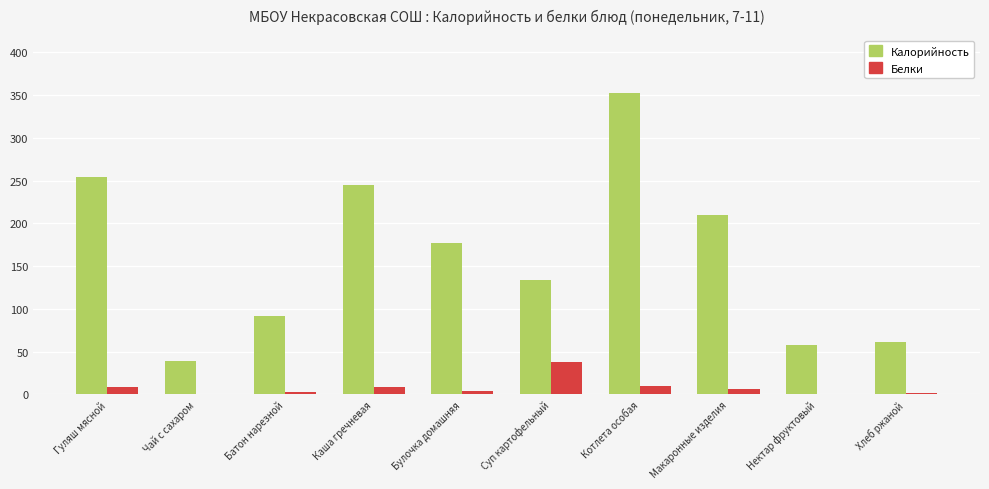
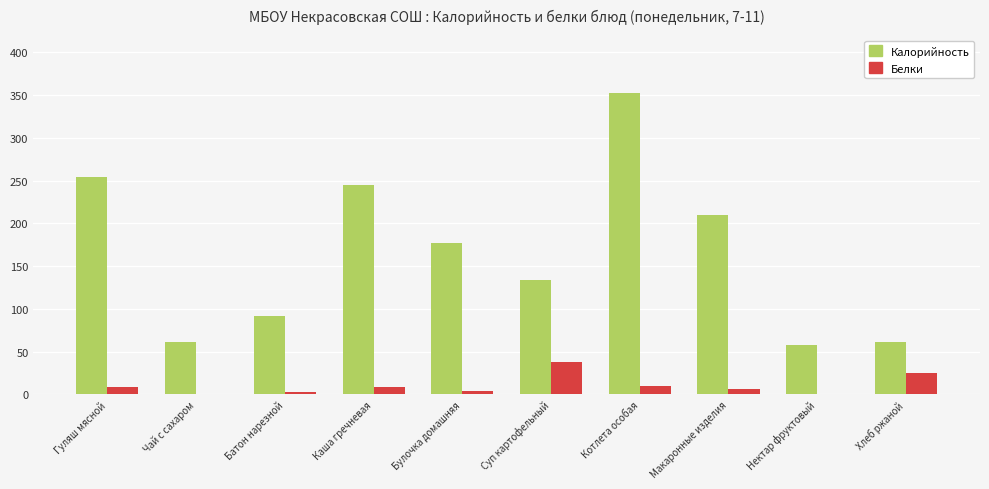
  {
    "Калорийность": {
      "Гуляш мясной": 250,
-     "Чай с сахаром": 40,
+     "Чай с сахаром": 60,
      "Батон нарезной": 90,
      "Каша гречневая": 250,
      "Булочка домашняя": 180,
      "Суп картофельный": 130,
      "Котлета особая": 350,
      "Макаронные изделия": 210,
      "Нектар фруктовый": 60,
      "Хлеб ржаной": 60
    },
    "Белки": {
      "Гуляш мясной": 10,
      "Чай с сахаром": 0,
      "Батон нарезной": 0,
      "Каша гречневая": 10,
      "Булочка домашняя": 0,
      "Суп картофельный": 40,
      "Котлета особая": 10,
      "Макаронные изделия": 10,
      "Нектар фруктовый": 0,
-     "Хлеб ржаной": 0
+     "Хлеб ржаной": 30
    }
  }
